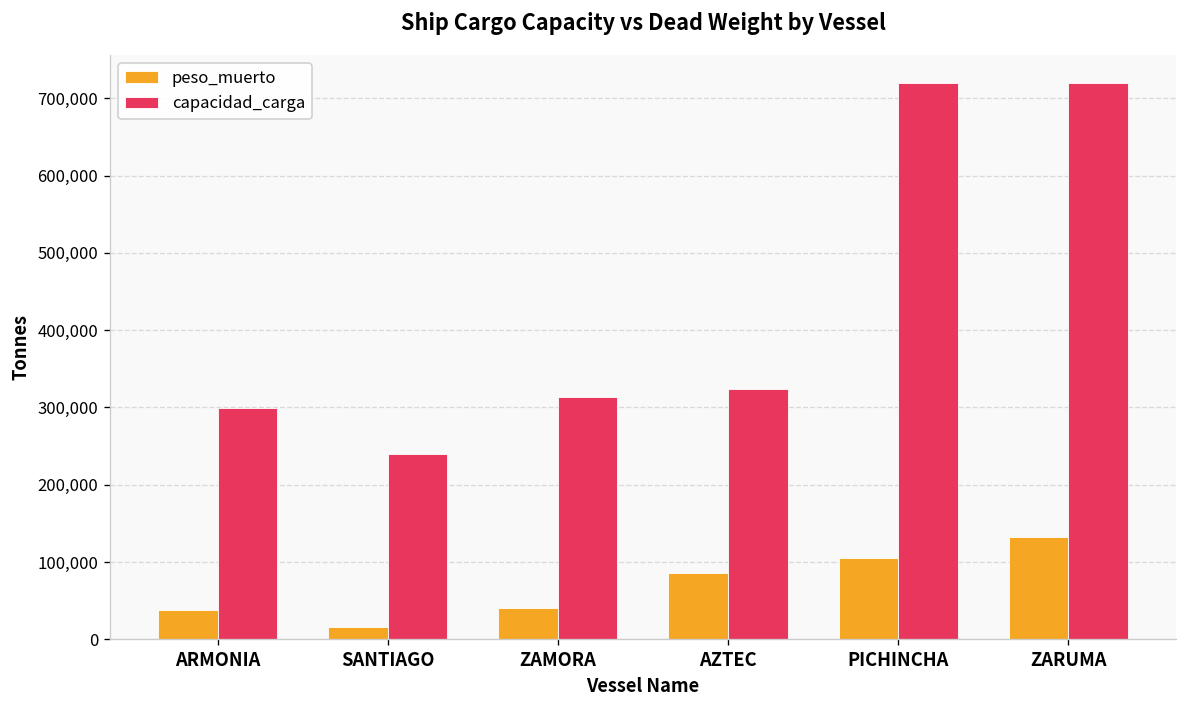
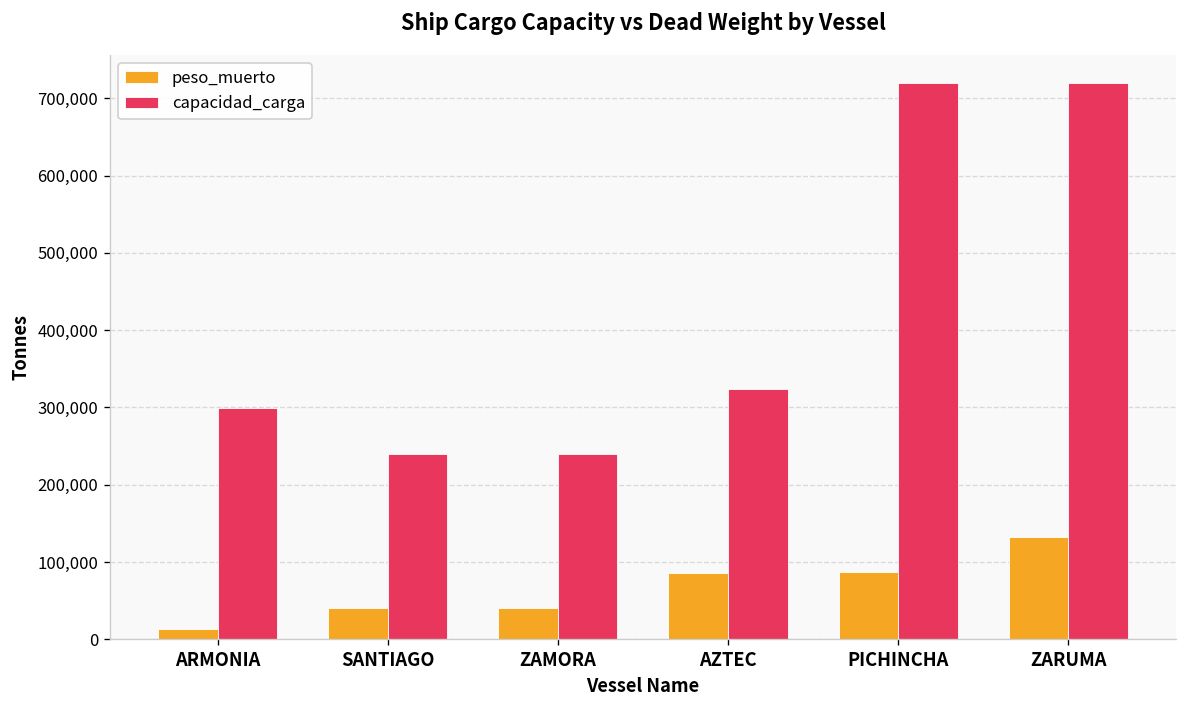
  {
    "peso_muerto": {
-     "ARMONIA": "40,000",
-     "SANTIAGO": "20,000",
+     "ARMONIA": "10,000",
+     "SANTIAGO": "40,000",
      "ZAMORA": "40,000",
      "AZTEC": "90,000",
-     "PICHINCHA": "110,000",
+     "PICHINCHA": "90,000",
      "ZARUMA": "130,000"
    },
    "capacidad_carga": {
      "ARMONIA": "300,000",
      "SANTIAGO": "240,000",
-     "ZAMORA": "310,000",
+     "ZAMORA": "240,000",
      "AZTEC": "320,000",
      "PICHINCHA": "720,000",
      "ZARUMA": "720,000"
    }
  }
